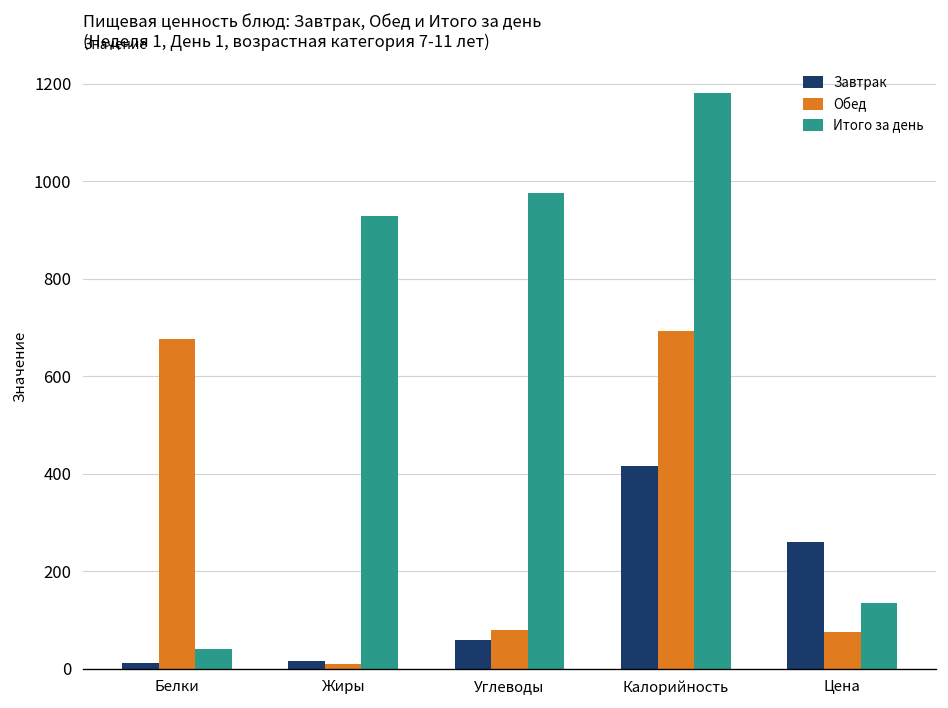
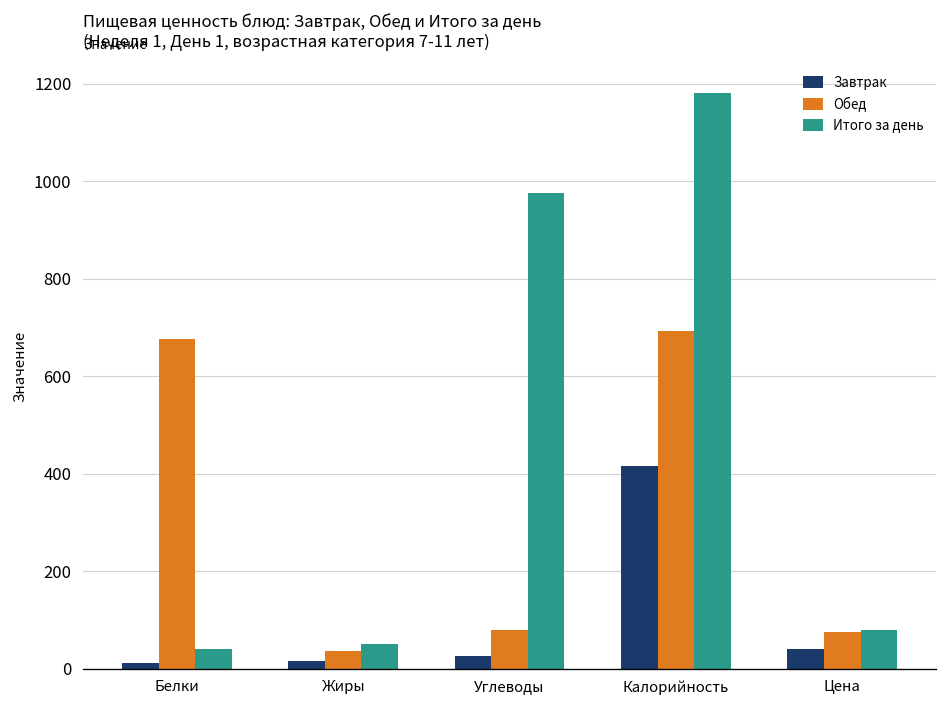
  {
    "Завтрак": {
      "Белки": 10,
      "Жиры": 20,
-     "Углеводы": 60,
+     "Углеводы": 30,
      "Калорийность": 420,
-     "Цена": 260
+     "Цена": 40
    },
    "Обед": {
      "Белки": 680,
-     "Жиры": 10,
+     "Жиры": 40,
      "Углеводы": 80,
      "Калорийность": 690,
      "Цена": 80
    },
    "Итого за день": {
      "Белки": 40,
-     "Жиры": 930,
+     "Жиры": 50,
      "Углеводы": 980,
      "Калорийность": 1180,
-     "Цена": 140
+     "Цена": 80
    }
  }
